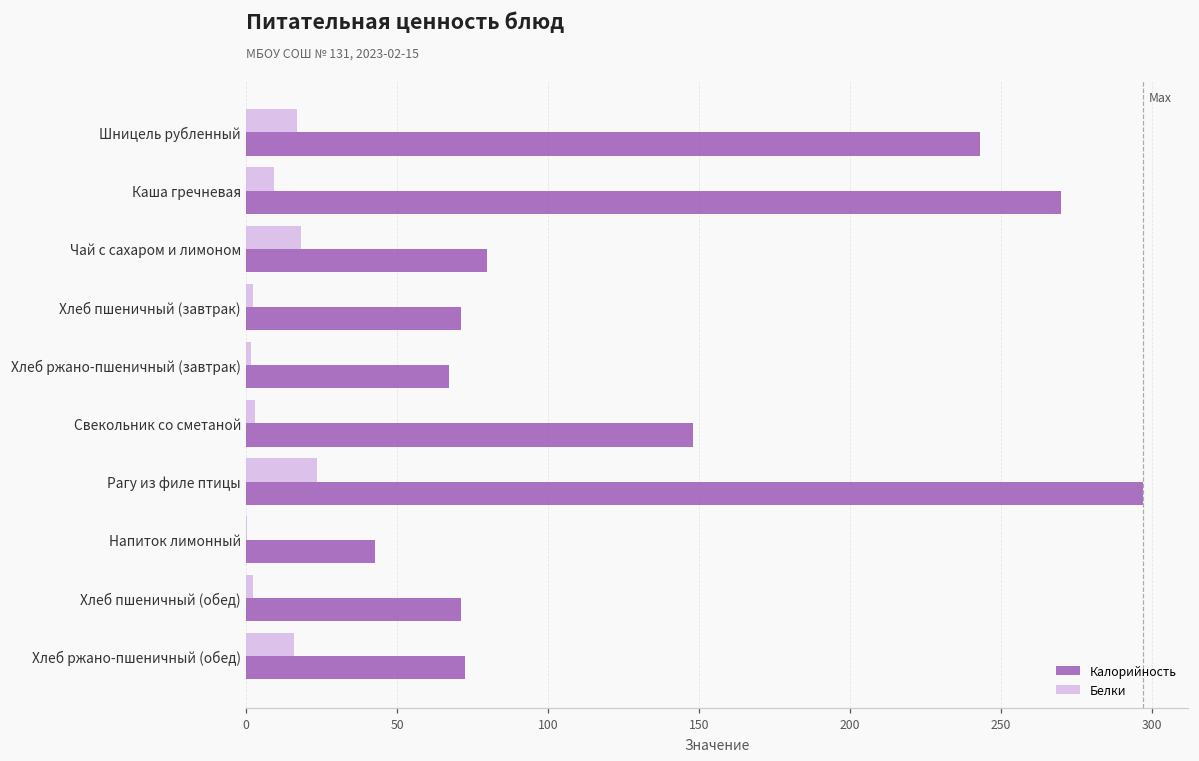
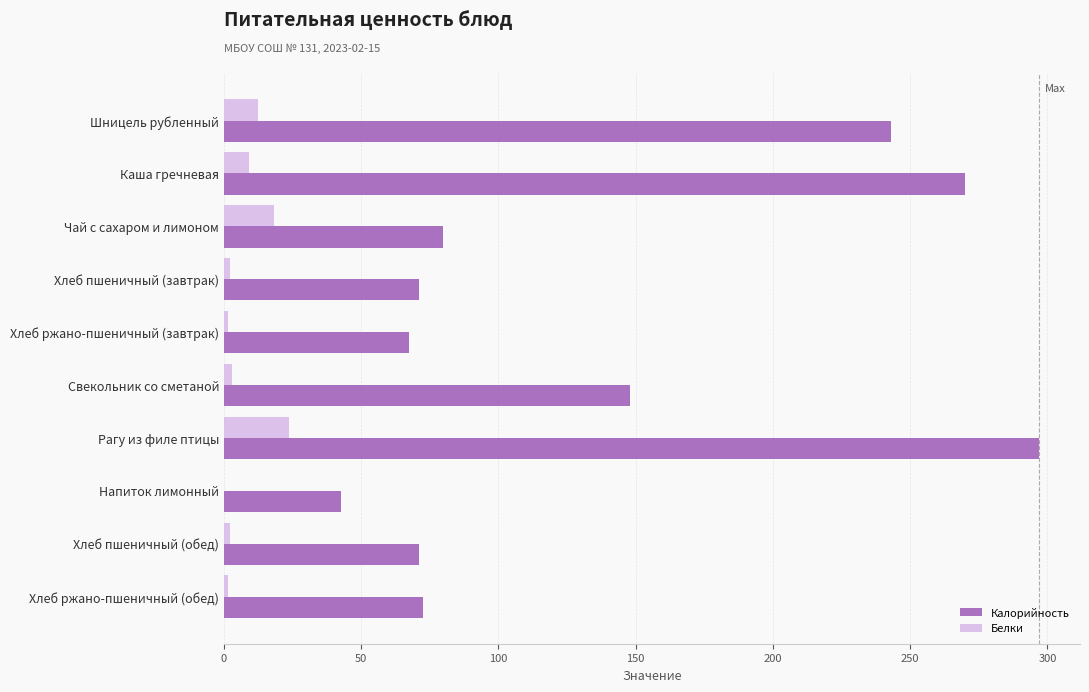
  {
    "Калорийность": {
      "Шницель рубленный": 243,
      "Каша гречневая": 270,
      "Чай с сахаром и лимоном": 80,
      "Хлеб пшеничный (завтрак)": 71,
      "Хлеб ржано-пшеничный (завтрак)": 67,
      "Свекольник со сметаной": 148,
      "Рагу из филе птицы": 297,
      "Напиток лимонный": 43,
      "Хлеб пшеничный (обед)": 71,
      "Хлеб ржано-пшеничный (обед)": 72
    },
    "Белки": {
-     "Шницель рубленный": 17,
+     "Шницель рубленный": 13,
      "Каша гречневая": 9,
      "Чай с сахаром и лимоном": 18,
      "Хлеб пшеничный (завтрак)": 2,
      "Хлеб ржано-пшеничный (завтрак)": 1,
      "Свекольник со сметаной": 3,
      "Рагу из филе птицы": 24,
      "Хлеб пшеничный (обед)": 2,
-     "Хлеб ржано-пшеничный (обед)": 16
+     "Хлеб ржано-пшеничный (обед)": 1
    }
  }
